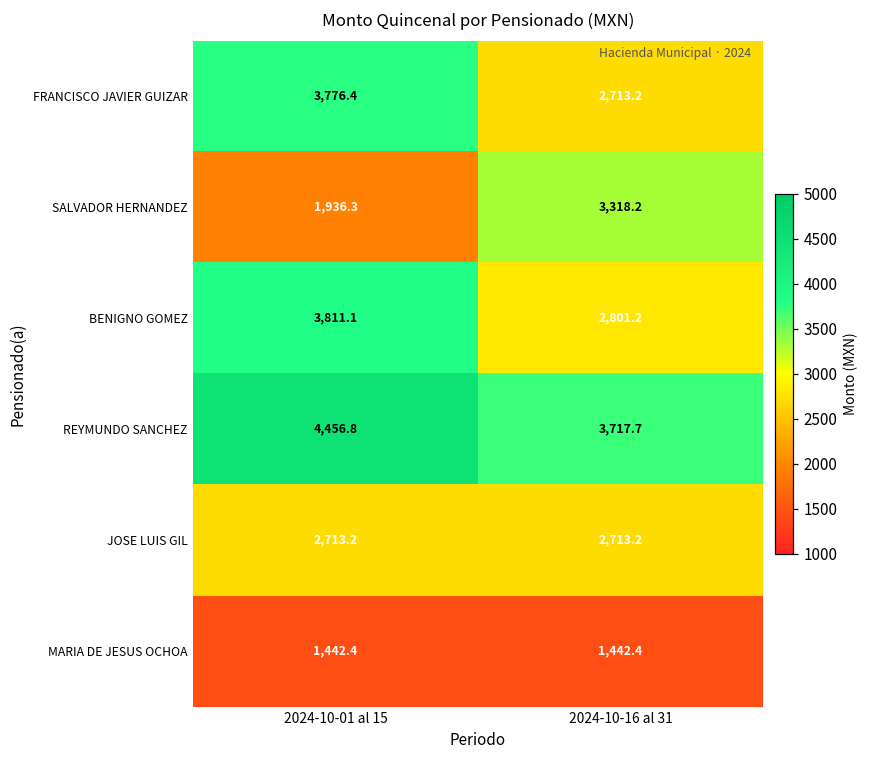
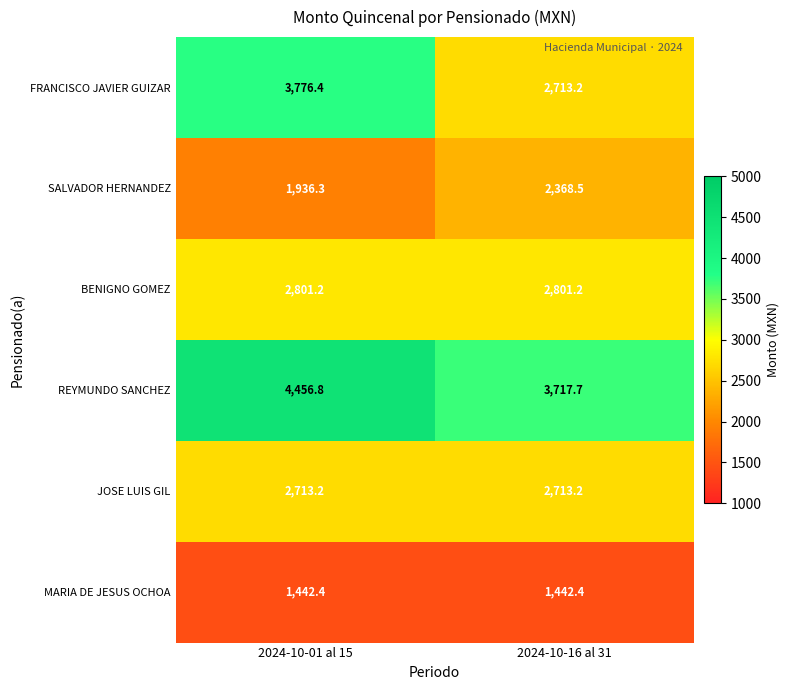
  {
    "FRANCISCO JAVIER GUIZAR": {
      "2024-10-01 al 15": "3,776.4"
    },
    "SALVADOR HERNANDEZ": {
      "2024-10-01 al 15": "1,936.3",
-     "2024-10-16 al 31": "3,318.2"
+     "2024-10-16 al 31": "2,368.5"
    },
    "BENIGNO GOMEZ": {
-     "2024-10-01 al 15": "3,811.1",
+     "2024-10-01 al 15": "2,801.2",
      "2024-10-16 al 31": "2,801.2"
    },
    "REYMUNDO SANCHEZ": {
      "2024-10-01 al 15": "4,456.8",
      "2024-10-16 al 31": "3,717.7"
    },
    "JOSE LUIS GIL": {
      "2024-10-01 al 15": "2,713.2",
      "2024-10-16 al 31": "2,713.2"
    },
    "MARIA DE JESUS OCHOA": {
      "2024-10-01 al 15": "1,442.4",
      "2024-10-16 al 31": "1,442.4"
    }
  }
